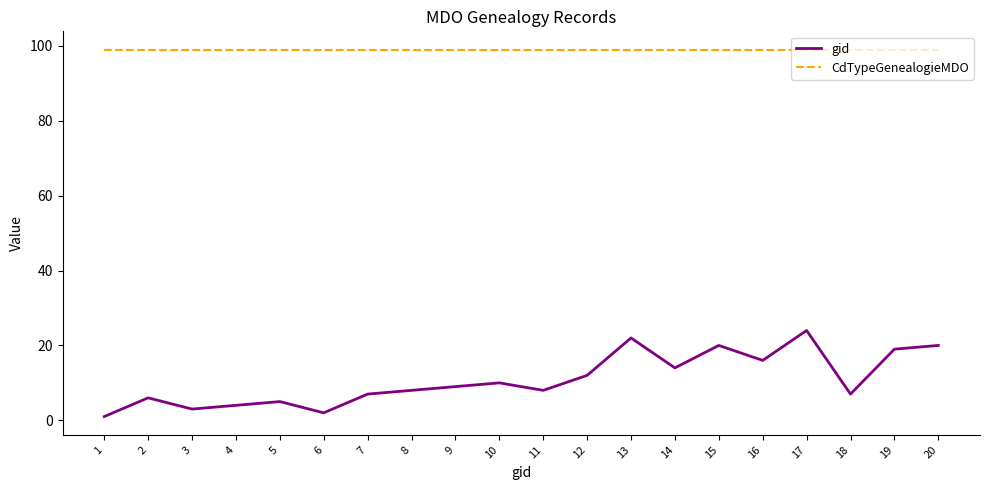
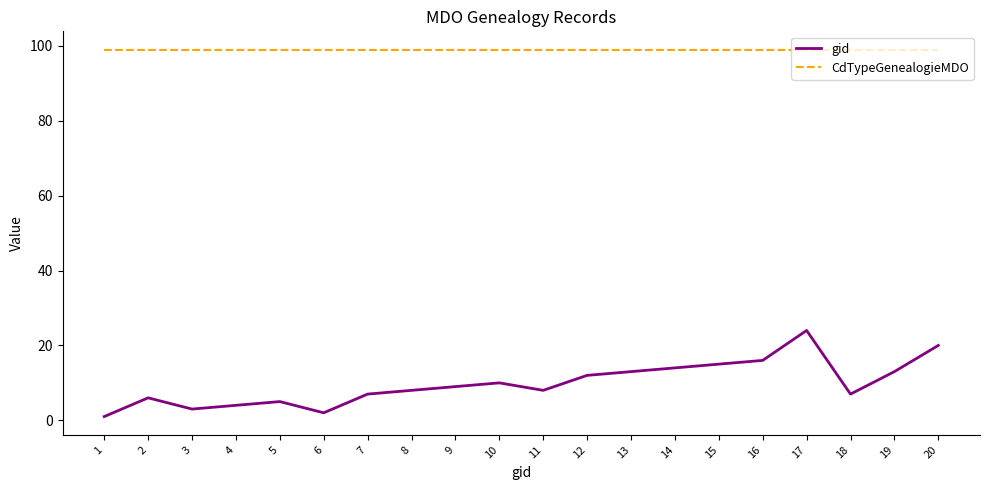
  {
    "gid": {
      "1": 1,
      "2": 6,
      "3": 3,
      "4": 4,
      "5": 5,
      "6": 2,
      "7": 7,
      "8": 8,
      "9": 9,
      "10": 10,
      "11": 8,
      "12": 12,
-     "13": 22,
+     "13": 13,
      "14": 14,
-     "15": 20,
+     "15": 15,
      "16": 16,
      "17": 24,
      "18": 7,
-     "19": 19,
+     "19": 13,
      "20": 20
    },
    "CdTypeGenealogieMDO": {
      "1": 99,
      "2": 99,
      "3": 99,
      "4": 99,
      "5": 99,
      "6": 99,
      "7": 99,
      "8": 99,
      "9": 99,
      "10": 99,
      "11": 99,
      "12": 99,
      "13": 99,
      "14": 99,
      "15": 99,
      "16": 99
    }
  }
